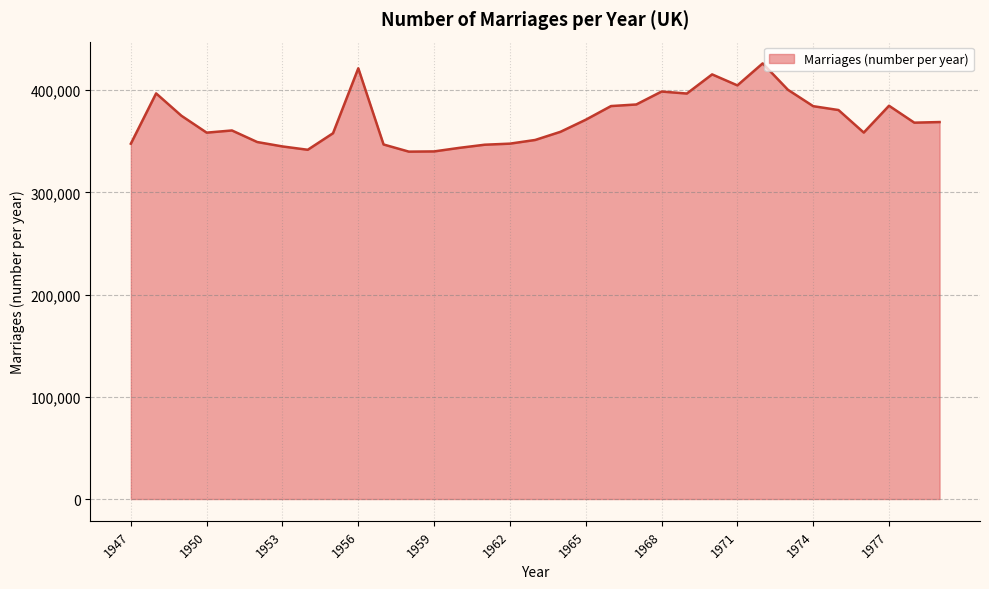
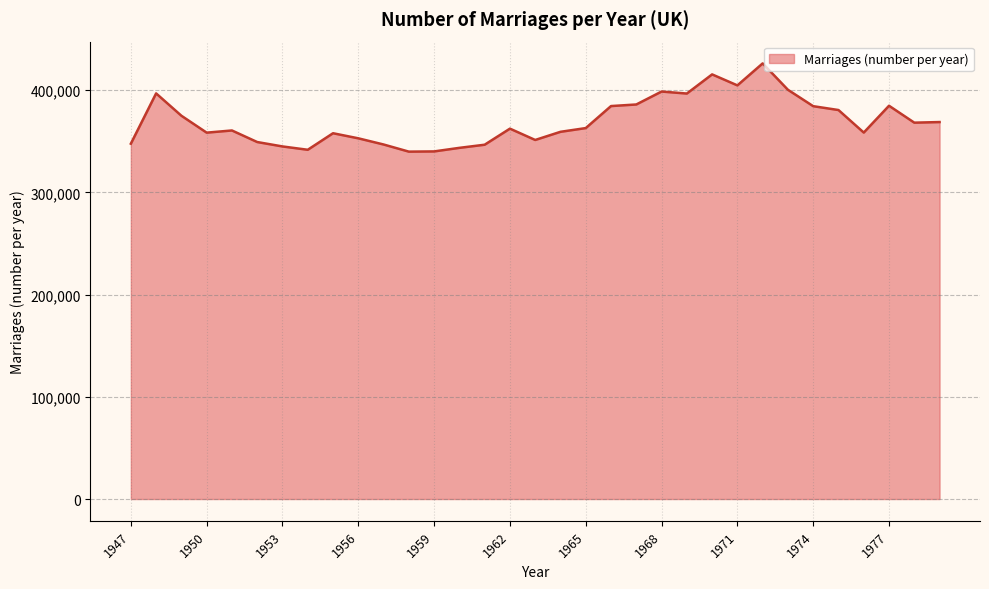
  {
    "1947": "348,000",
    "1950": "358,000",
    "1953": "345,000",
-   "1956": "421,000",
+   "1956": "353,000",
    "1959": "340,000",
-   "1962": "348,000",
-   "1965": "371,000",
+   "1962": "362,000",
+   "1965": "363,000",
    "1968": "399,000",
    "1971": "405,000",
    "1974": "384,000",
    "1977": "385,000"
  }
